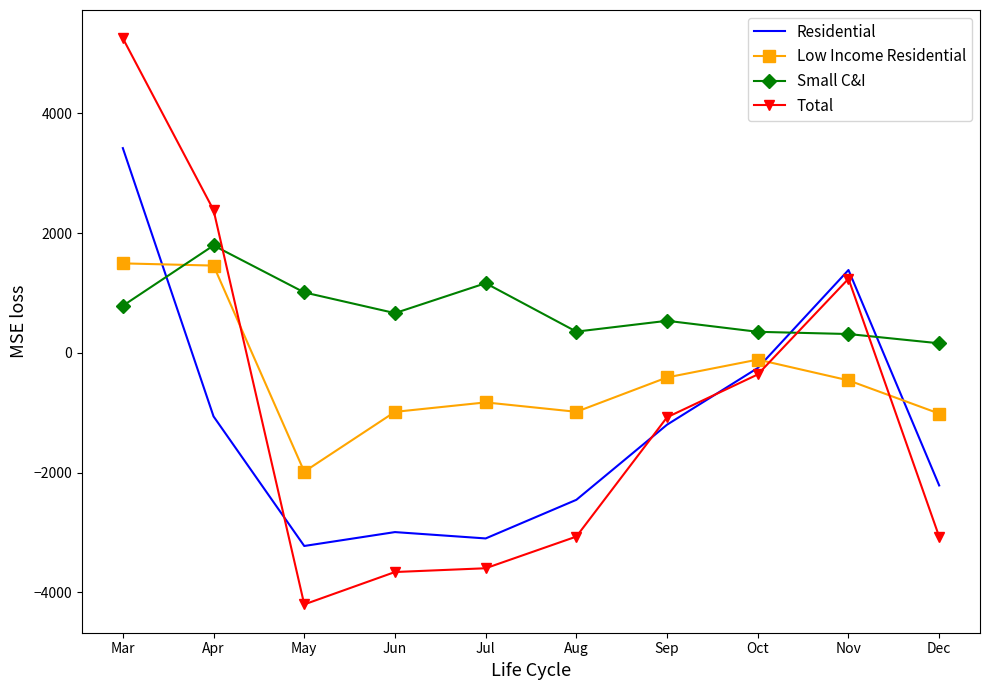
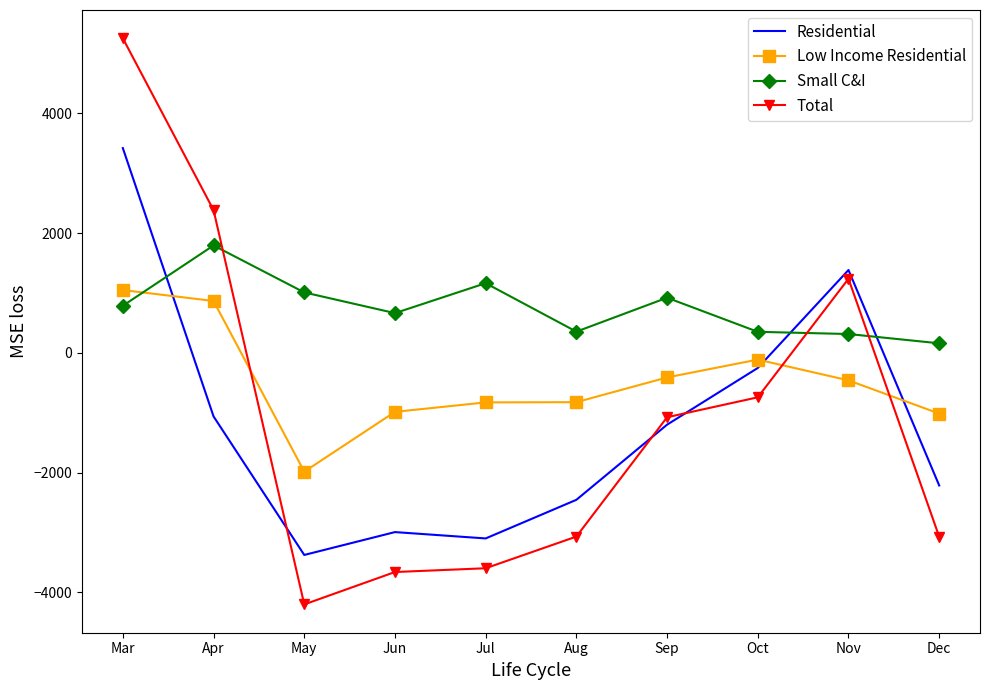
  {
    "Residential": {
      "Mar": 3400,
      "Apr": -1100,
-     "May": -3200,
+     "May": -3400,
      "Jun": -3000,
      "Jul": -3100,
      "Aug": -2500,
      "Sep": -1200,
      "Oct": -300,
      "Nov": 1400,
      "Dec": -2200
    },
    "Low Income Residential": {
-     "Mar": 1500,
-     "Apr": 1500,
+     "Mar": 1000,
+     "Apr": 900,
      "May": -2000,
      "Jun": -1000,
      "Jul": -800,
-     "Aug": -1000,
+     "Aug": -800,
      "Sep": -400,
      "Oct": -100,
      "Nov": -500,
      "Dec": -1000
    },
    "Small C&I": {
      "Mar": 800,
      "Apr": 1800,
      "May": 1000,
      "Jun": 700,
      "Jul": 1200,
      "Aug": 400,
-     "Sep": 500,
+     "Sep": 900,
      "Oct": 400,
      "Nov": 300,
      "Dec": 200
    },
    "Total": {
      "Mar": 5300,
      "Apr": 2400,
      "May": -4200,
      "Jun": -3700,
      "Jul": -3600,
      "Aug": -3100,
      "Sep": -1100,
-     "Oct": -400,
+     "Oct": -700,
      "Nov": 1200,
      "Dec": -3100
    }
  }
